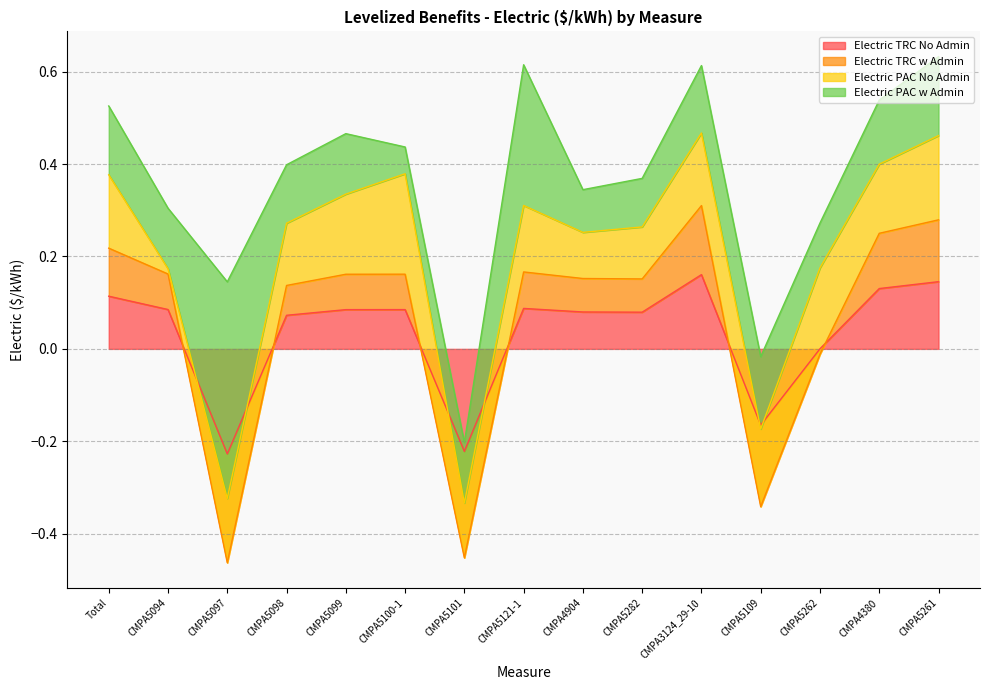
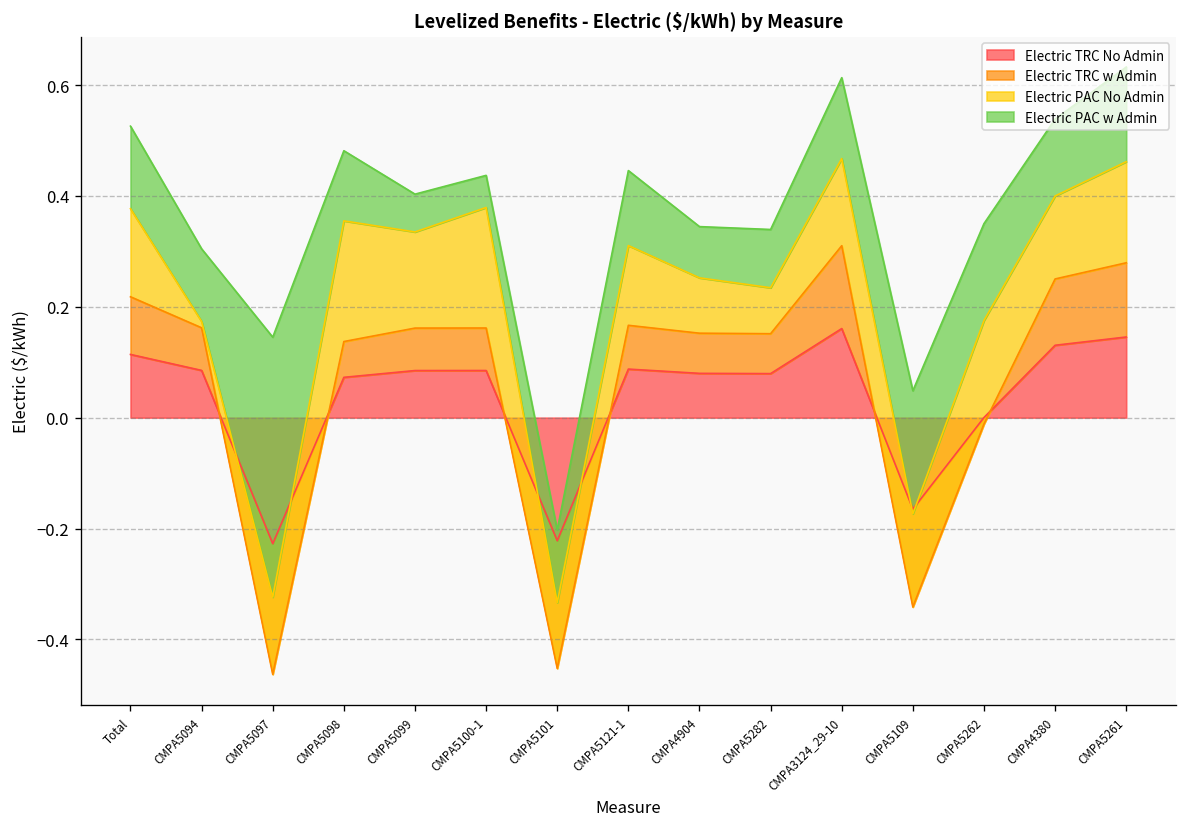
  {
    "Electric PAC No Admin": {
      "Total": 0.16,
      "CMPA5094": 0.01,
      "CMPA5097": -0.32,
-     "CMPA5098": 0.13,
+     "CMPA5098": 0.22,
      "CMPA5099": 0.17,
      "CMPA5100-1": 0.22,
      "CMPA5101": -0.33,
      "CMPA5121-1": 0.14,
      "CMPA4904": 0.10,
-     "CMPA5282": 0.11,
+     "CMPA5282": 0.08,
      "CMPA3124_29-10": 0.16,
      "CMPA5109": -0.17,
      "CMPA5262": 0.18,
      "CMPA4380": 0.15,
      "CMPA5261": 0.18
    },
    "Electric PAC w Admin": {
      "Total": 0.15,
      "CMPA5094": 0.13,
      "CMPA5097": 0.47,
      "CMPA5098": 0.13,
-     "CMPA5099": 0.13,
+     "CMPA5099": 0.07,
      "CMPA5100-1": 0.06,
      "CMPA5101": 0.13,
-     "CMPA5121-1": 0.30,
+     "CMPA5121-1": 0.14,
      "CMPA4904": 0.09,
      "CMPA5282": 0.11,
      "CMPA3124_29-10": 0.15,
-     "CMPA5109": 0.16,
-     "CMPA5262": 0.10
+     "CMPA5109": 0.22,
+     "CMPA5262": 0.17
    }
  }
